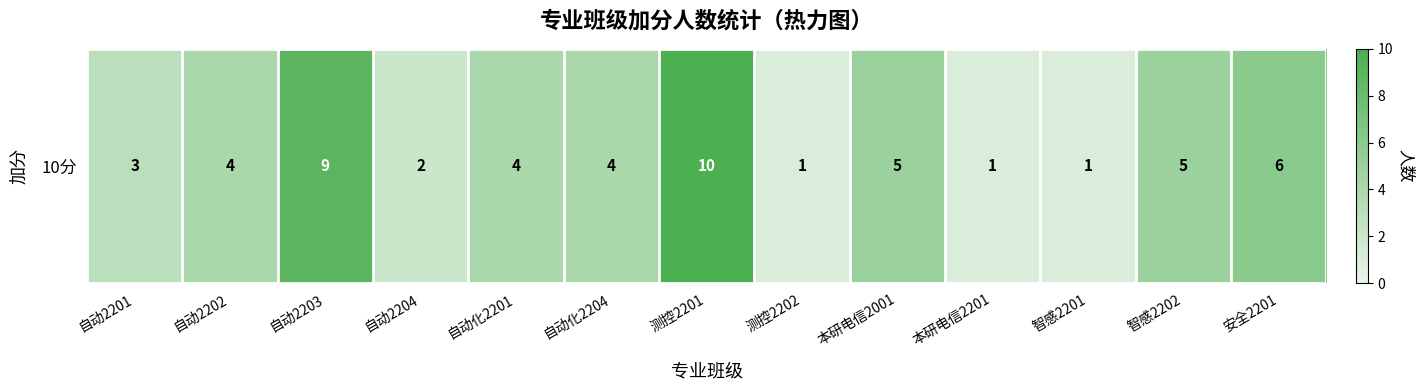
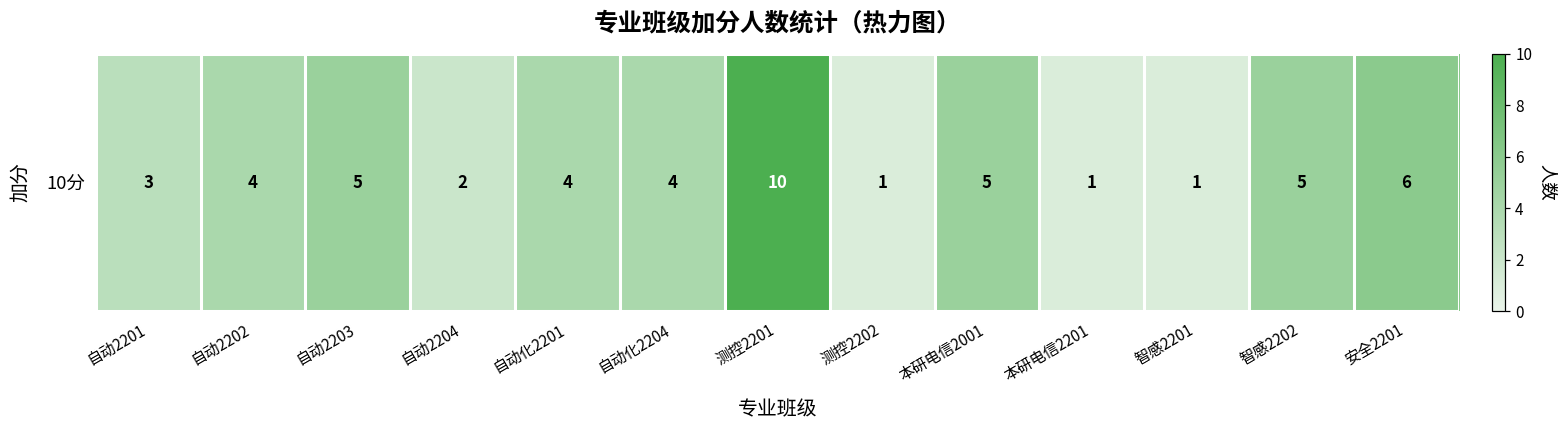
  {
    "10分": {
      "自动2201": 3,
      "自动2202": 4,
-     "自动2203": 9,
+     "自动2203": 5,
      "自动2204": 2,
      "自动化2201": 4,
      "自动化2204": 4,
      "测控2201": 10,
      "测控2202": 1,
      "本研电信2001": 5,
      "本研电信2201": 1,
      "智感2201": 1,
      "智感2202": 5,
      "安全2201": 6
    }
  }
